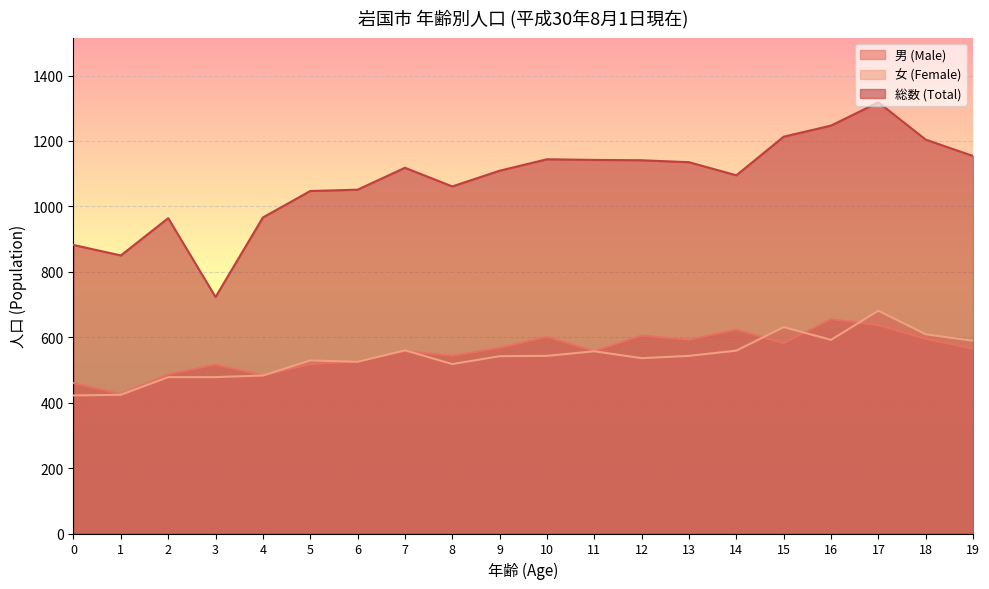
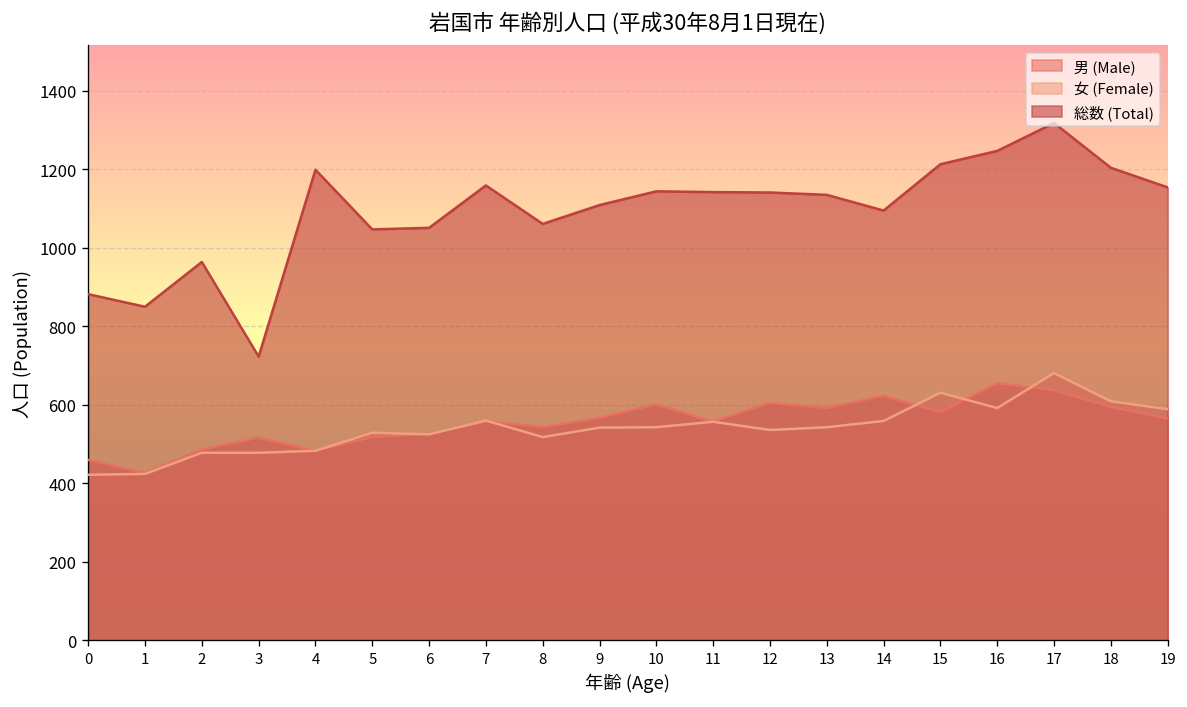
  {
    "総数 (Total)": {
      "0": 880,
      "1": 850,
      "2": 960,
      "3": 720,
-     "4": 970,
+     "4": 1200,
      "5": 1050,
      "6": 1050,
-     "7": 1120,
+     "7": 1160,
      "8": 1060,
      "9": 1110,
      "10": 1140,
      "11": 1140,
      "12": 1140,
      "13": 1140,
      "14": 1100,
      "15": 1210,
      "16": 1250,
      "18": 1200,
      "19": 1150
    }
  }
